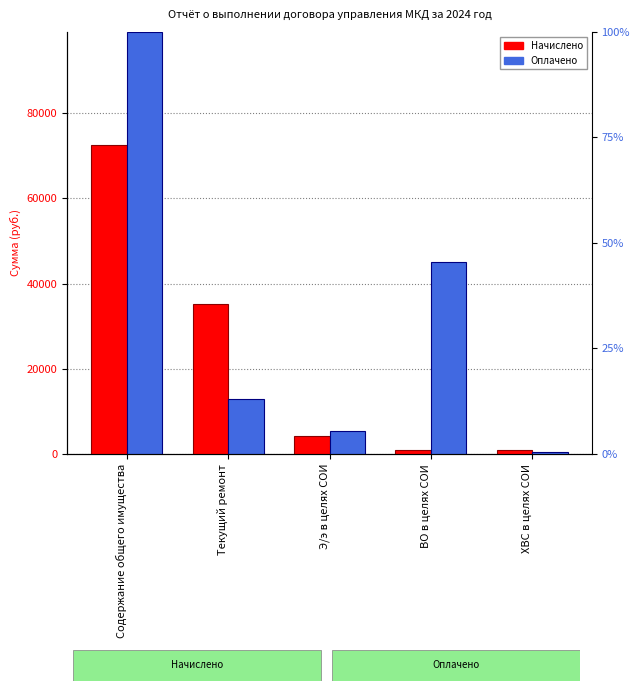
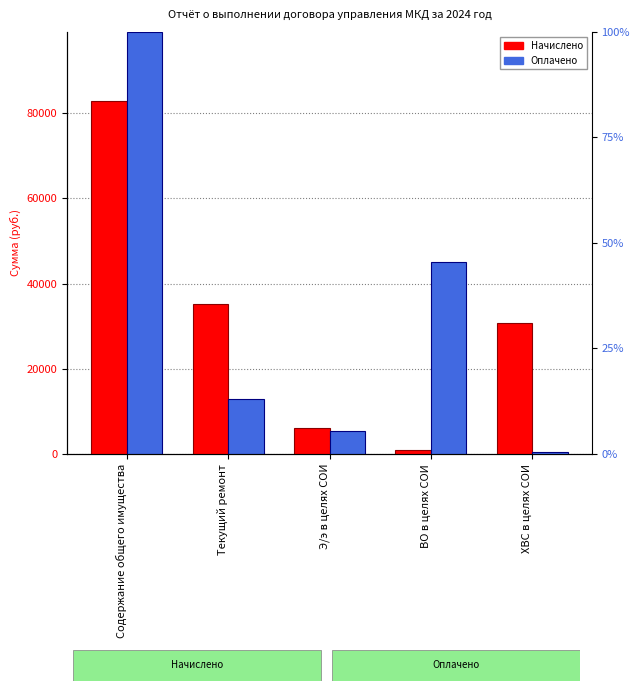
  {
    "Начислено": {
-     "Содержание общего имущества": 72000,
+     "Содержание общего имущества": 83000,
      "Текущий ремонт": 35000,
-     "Э/э в целях СОИ": 4000,
+     "Э/э в целях СОИ": 6000,
      "ВО в целях СОИ": 1000,
-     "ХВС в целях СОИ": 1000
+     "ХВС в целях СОИ": 31000
    },
    "Оплачено": {
      "Содержание общего имущества": 99000,
      "Текущий ремонт": 13000,
      "Э/э в целях СОИ": 5000,
      "ВО в целях СОИ": 45000
    }
  }
